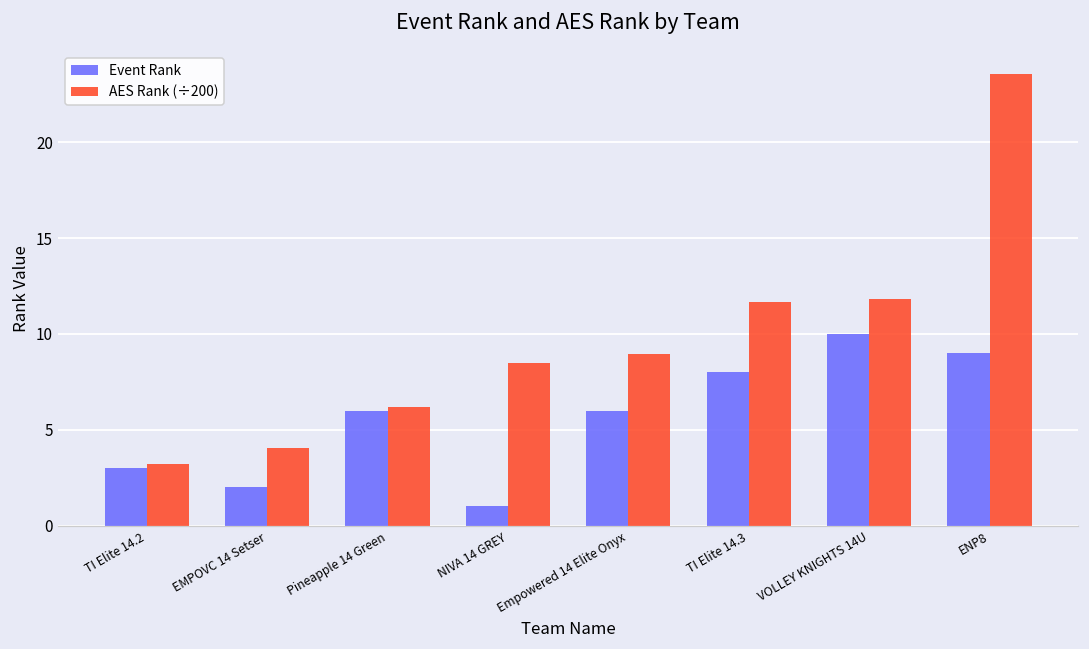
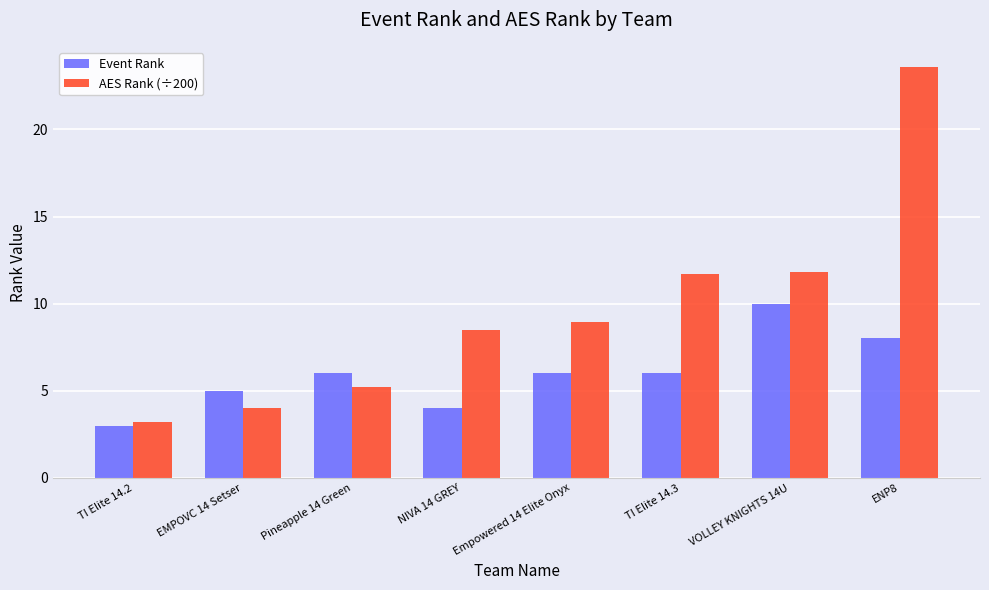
  {
    "Event Rank": {
      "TI Elite 14.2": 3,
-     "EMPOVC 14 Setser": 2,
+     "EMPOVC 14 Setser": 5,
      "Pineapple 14 Green": 6,
-     "NIVA 14 GREY": 1,
+     "NIVA 14 GREY": 4,
      "Empowered 14 Elite Onyx": 6,
-     "TI Elite 14.3": 8,
+     "TI Elite 14.3": 6,
      "VOLLEY KNIGHTS 14U": 10,
-     "ENP8": 9
+     "ENP8": 8
    },
    "AES Rank (÷200)": {
      "TI Elite 14.2": 3.2,
      "EMPOVC 14 Setser": 4.0,
-     "Pineapple 14 Green": 6.2,
+     "Pineapple 14 Green": 5.2,
      "NIVA 14 GREY": 8.5,
      "Empowered 14 Elite Onyx": 9.0,
      "TI Elite 14.3": 11.7,
      "VOLLEY KNIGHTS 14U": 11.8,
      "ENP8": 23.6
    }
  }
